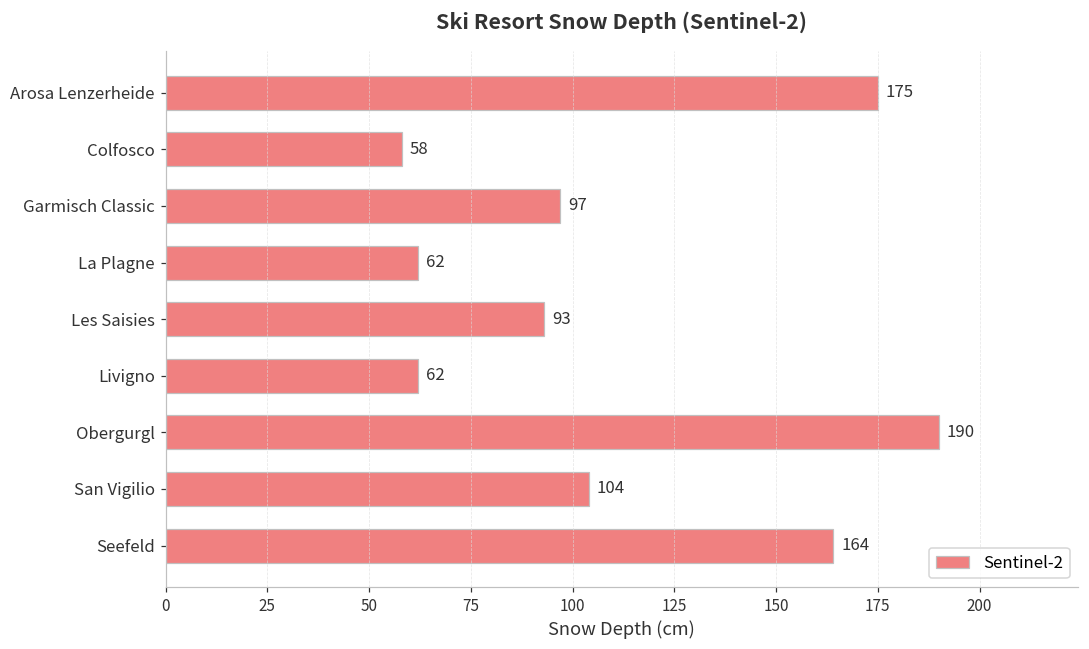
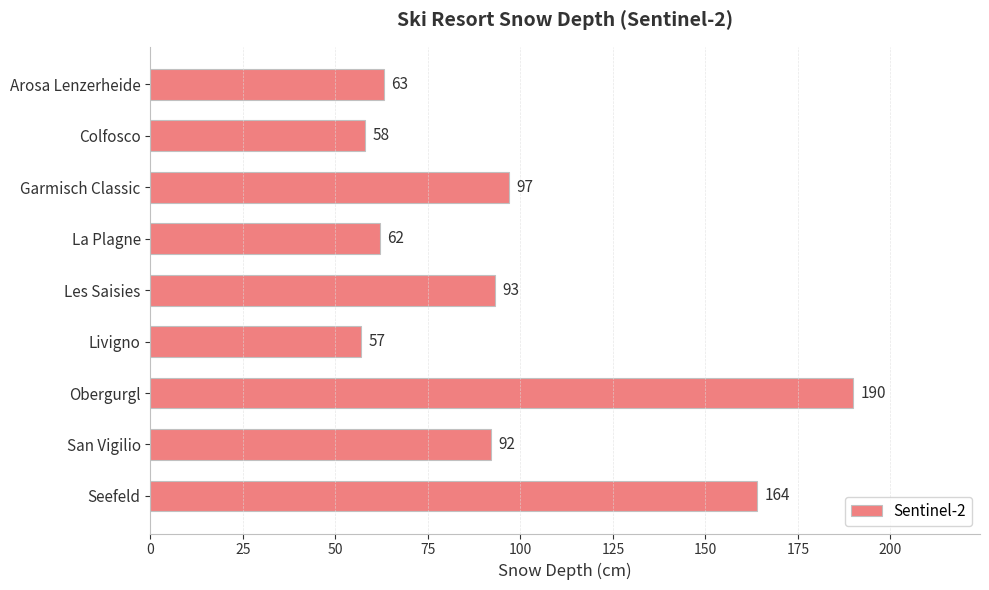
  {
-   "Arosa Lenzerheide": 175,
+   "Arosa Lenzerheide": 63,
    "Colfosco": 58,
    "Garmisch Classic": 97,
    "La Plagne": 62,
    "Les Saisies": 93,
-   "Livigno": 62,
+   "Livigno": 57,
    "Obergurgl": 190,
-   "San Vigilio": 104,
+   "San Vigilio": 92,
    "Seefeld": 164
  }
